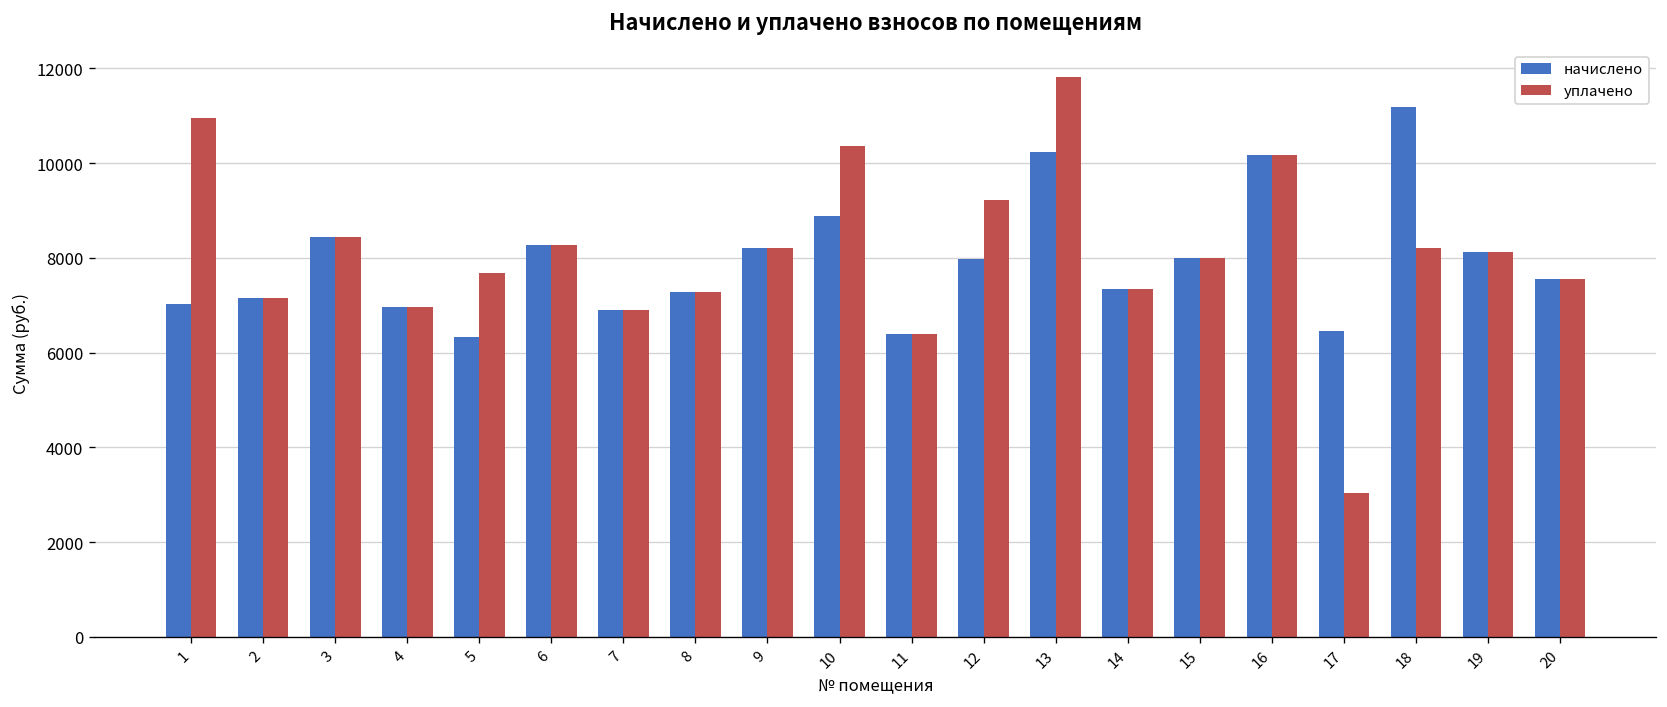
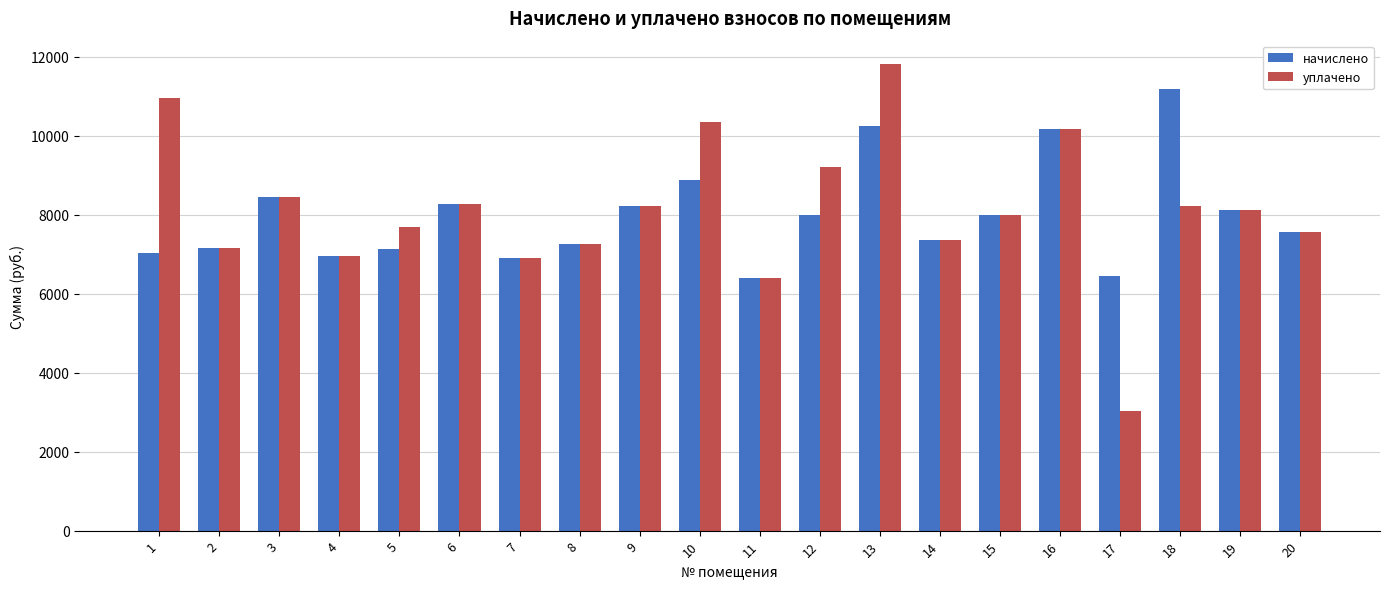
  {
    "начислено": {
      "1": 7000,
      "2": 7200,
      "3": 8400,
      "4": 7000,
-     "5": 6300,
+     "5": 7100,
      "6": 8300,
      "7": 6900,
      "8": 7300,
      "9": 8200,
      "10": 8900,
      "11": 6400,
      "12": 8000,
      "13": 10200,
      "14": 7400,
      "15": 8000,
      "16": 10200,
      "17": 6500,
      "18": 11200,
      "19": 8100,
      "20": 7600
    },
    "уплачено": {
      "1": 10900,
      "2": 7200,
      "3": 8400,
      "4": 7000,
      "5": 7700,
      "6": 8300,
      "7": 6900,
      "8": 7300,
      "9": 8200,
      "10": 10400,
      "11": 6400,
      "12": 9200,
      "13": 11800,
      "14": 7400,
      "15": 8000,
      "16": 10200,
      "17": 3000,
      "18": 8200,
      "19": 8100,
      "20": 7600
    }
  }
